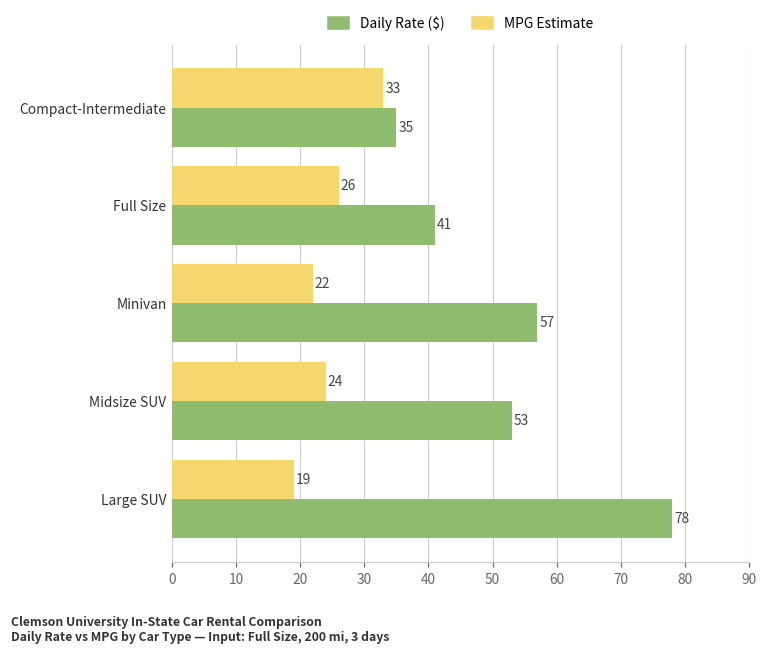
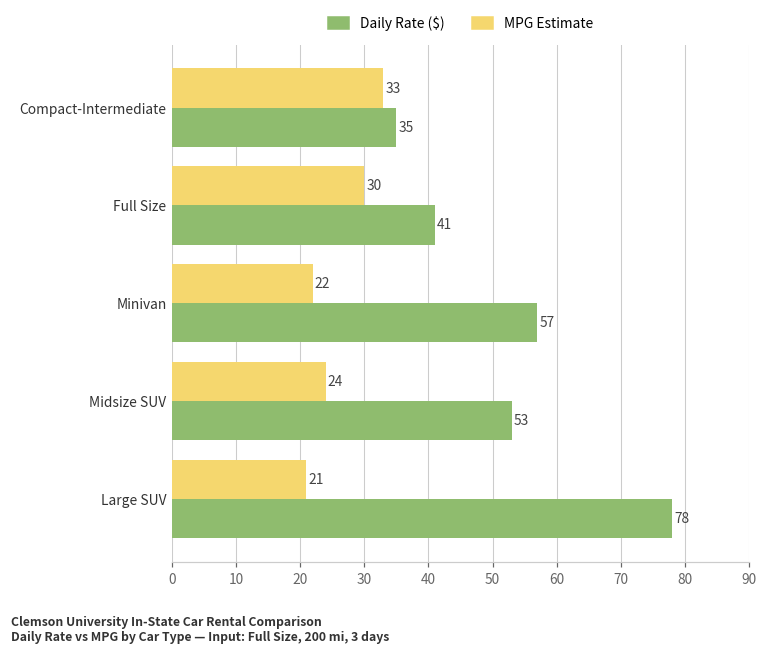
  {
    "Daily Rate ($)": {
      "Compact-Intermediate": 35,
      "Full Size": 41,
      "Minivan": 57,
      "Midsize SUV": 53,
      "Large SUV": 78
    },
    "MPG Estimate": {
      "Compact-Intermediate": 33,
-     "Full Size": 26,
+     "Full Size": 30,
      "Minivan": 22,
      "Midsize SUV": 24,
-     "Large SUV": 19
+     "Large SUV": 21
    }
  }
